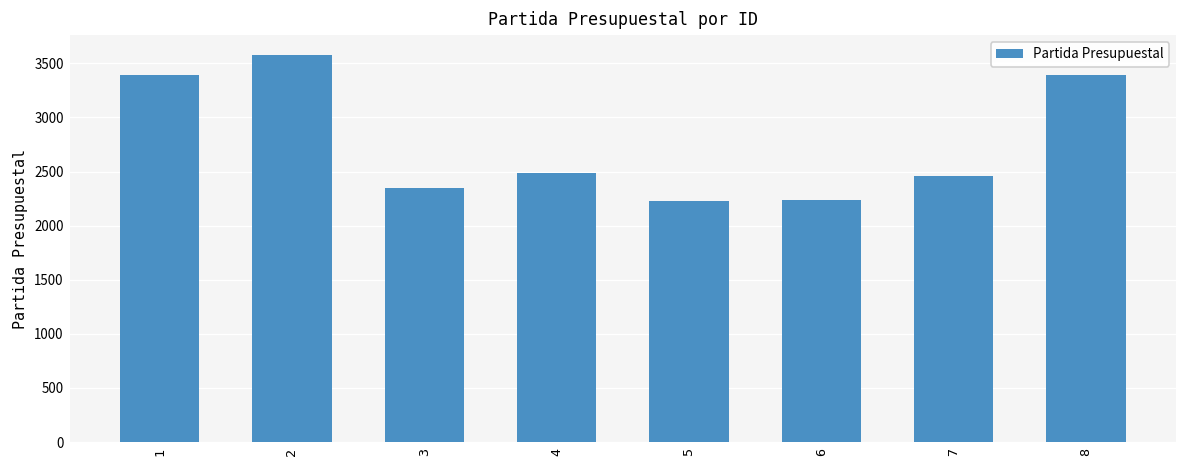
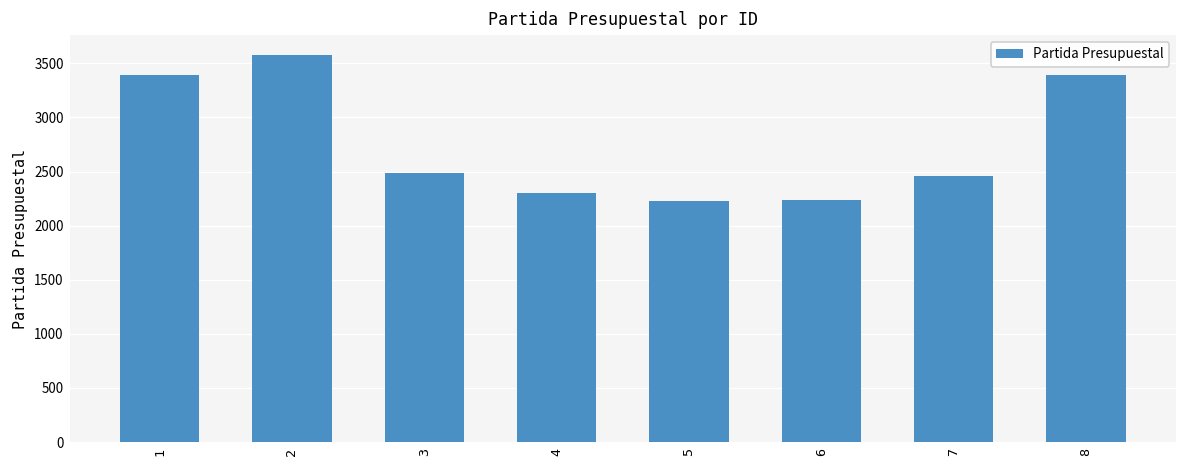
  {
    "1": 3400,
    "2": 3600,
-   "3": 2400,
-   "4": 2500,
+   "3": 2500,
+   "4": 2300,
    "5": 2200,
    "6": 2200,
    "7": 2500,
    "8": 3400
  }
